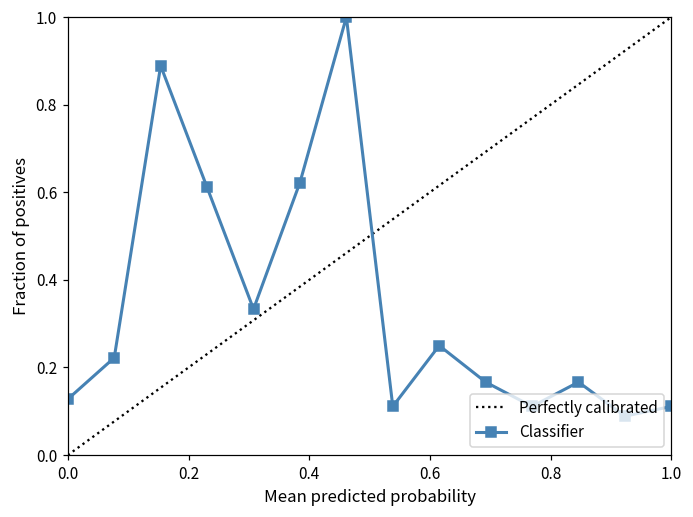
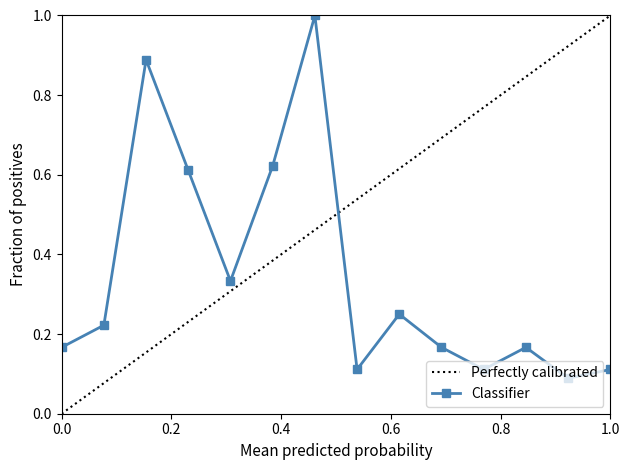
  {
    "Perfectly calibrated": {
      "0.0": 0.00,
      "1.0": 1.00
    },
    "Classifier": {
-     "0.0": 0.13,
+     "0.0": 0.17,
      "1.0": 0.11
    }
  }
